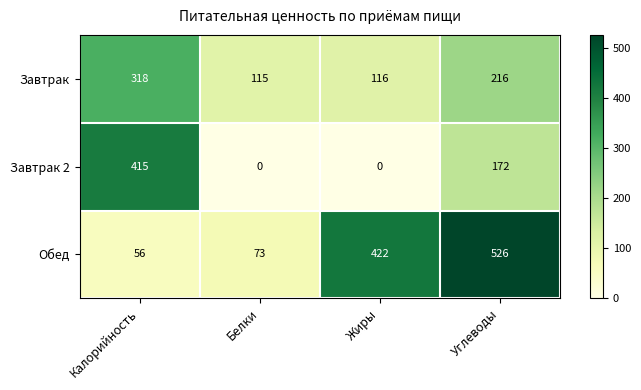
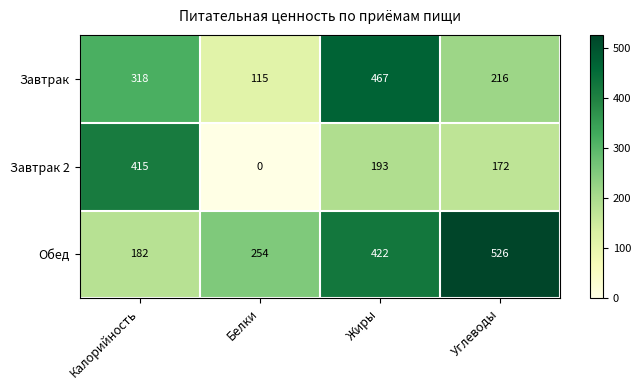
  {
    "Завтрак": {
      "Калорийность": 318,
      "Белки": 115,
-     "Жиры": 116,
+     "Жиры": 467,
      "Углеводы": 216
    },
    "Завтрак 2": {
      "Калорийность": 415,
      "Белки": 0,
-     "Жиры": 0,
+     "Жиры": 193,
      "Углеводы": 172
    },
    "Обед": {
-     "Калорийность": 56,
-     "Белки": 73,
+     "Калорийность": 182,
+     "Белки": 254,
      "Жиры": 422,
      "Углеводы": 526
    }
  }
